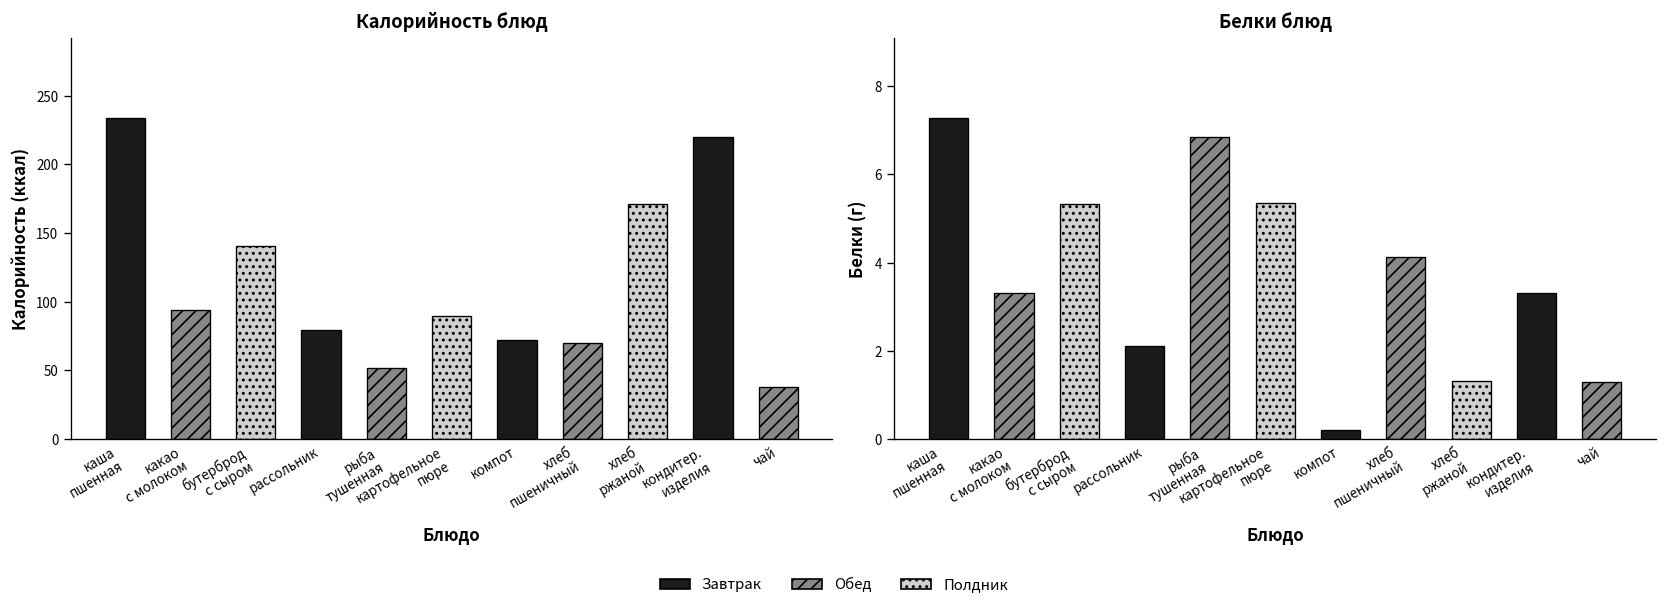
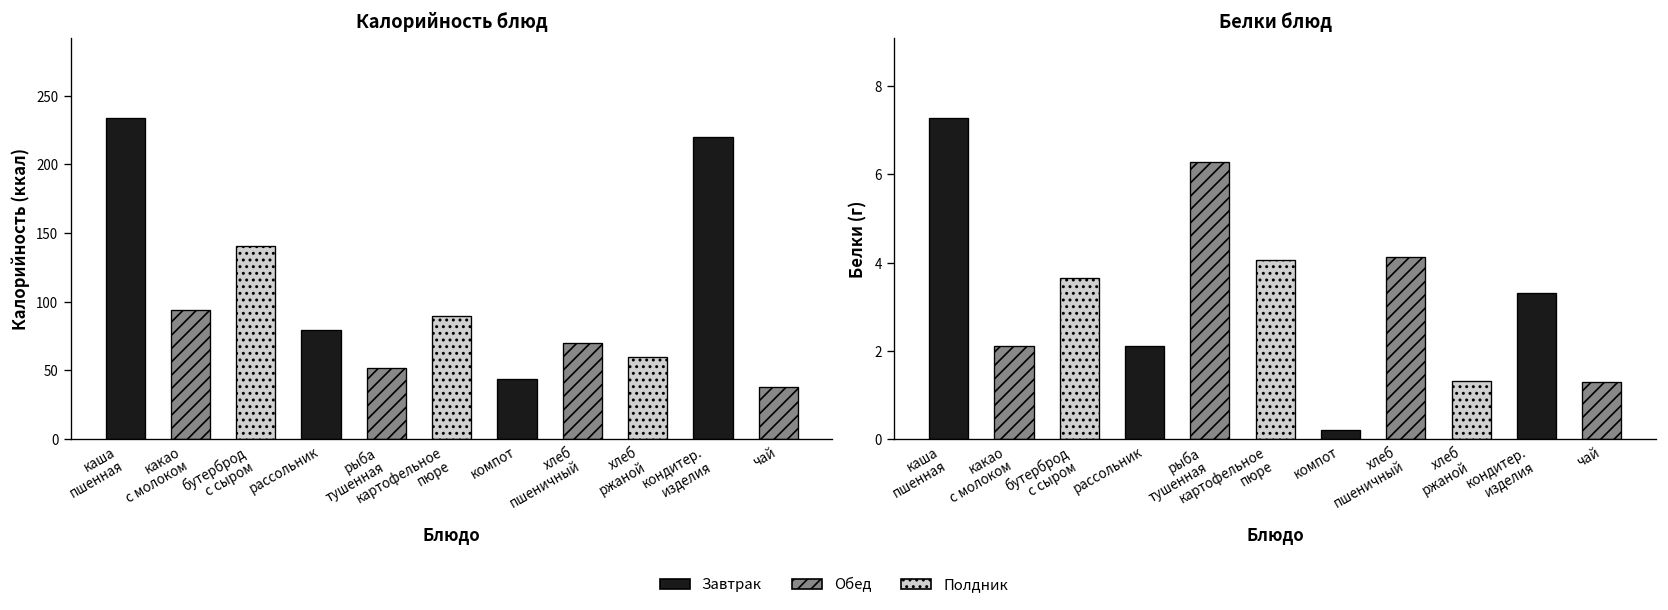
  {
    "Калорийность блюд": {
      "каша пшенная": 234,
      "какао с молоком": 94,
      "бутерброд с сыром": 140,
      "рассольник": 79,
      "рыба тушенная": 52,
      "картофельное пюре": 89,
-     "компот": 72,
+     "компот": 44,
      "хлеб пшеничный": 70,
-     "хлеб ржаной": 171,
+     "хлеб ржаной": 59,
      "кондитер. изделия": 220,
      "чай": 38
    },
    "Белки блюд": {
      "каша пшенная": 7.3,
-     "какао с молоком": 3.3,
-     "бутерброд с сыром": 5.3,
+     "какао с молоком": 2.1,
+     "бутерброд с сыром": 3.7,
      "рассольник": 2.1,
-     "рыба тушенная": 6.9,
-     "картофельное пюре": 5.4,
+     "рыба тушенная": 6.3,
+     "картофельное пюре": 4.1,
      "компот": 0.2,
      "хлеб пшеничный": 4.1,
      "хлеб ржаной": 1.3,
      "кондитер. изделия": 3.3,
      "чай": 1.3
    }
  }
